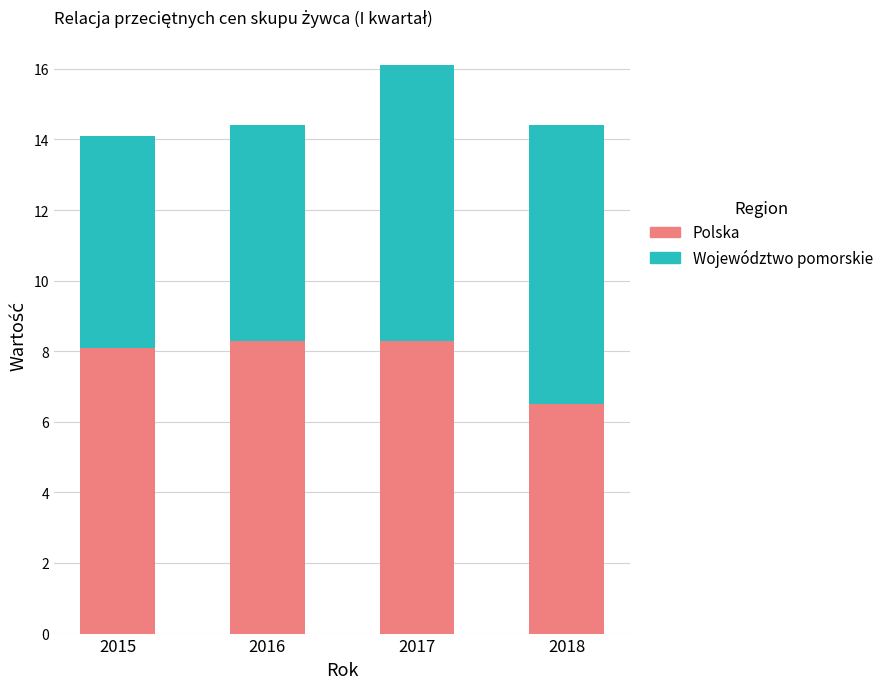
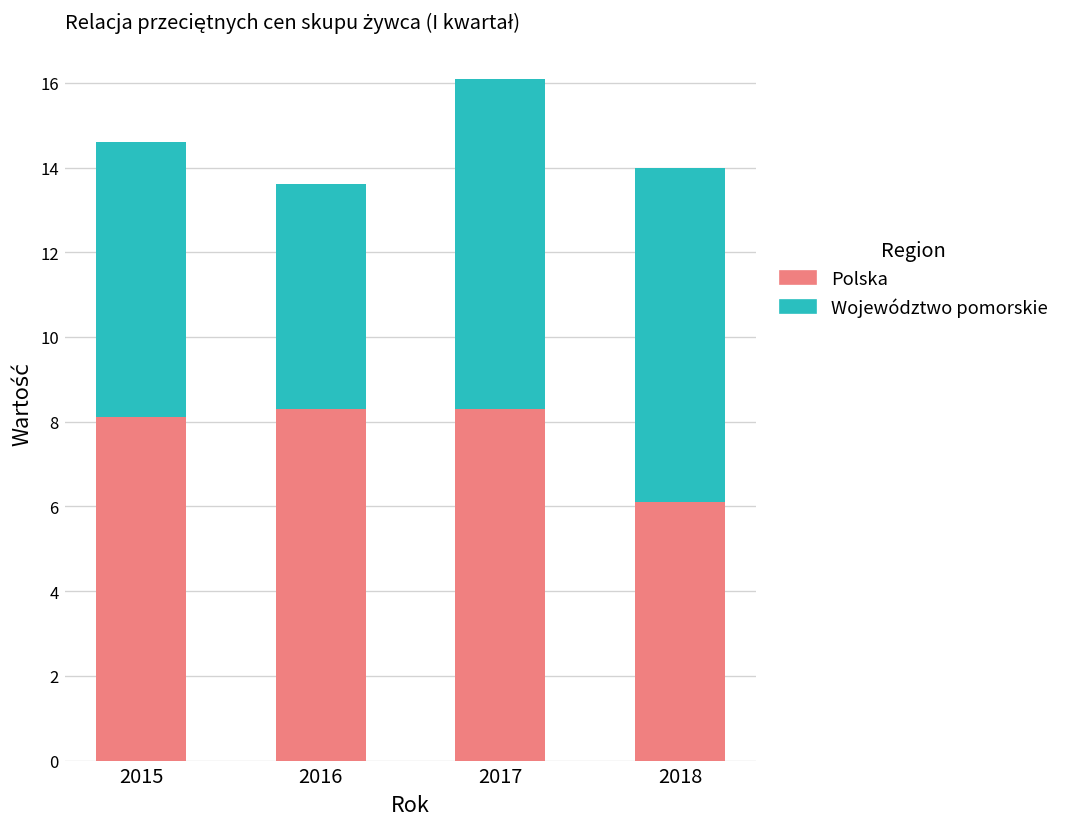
  {
    "Polska": {
      "2015": 8.1,
      "2016": 8.3,
      "2017": 8.3,
-     "2018": 6.5
+     "2018": 6.1
    },
    "Województwo pomorskie": {
-     "2015": 6.0,
-     "2016": 6.1,
+     "2015": 6.5,
+     "2016": 5.3,
      "2017": 7.8,
      "2018": 7.9
    }
  }
